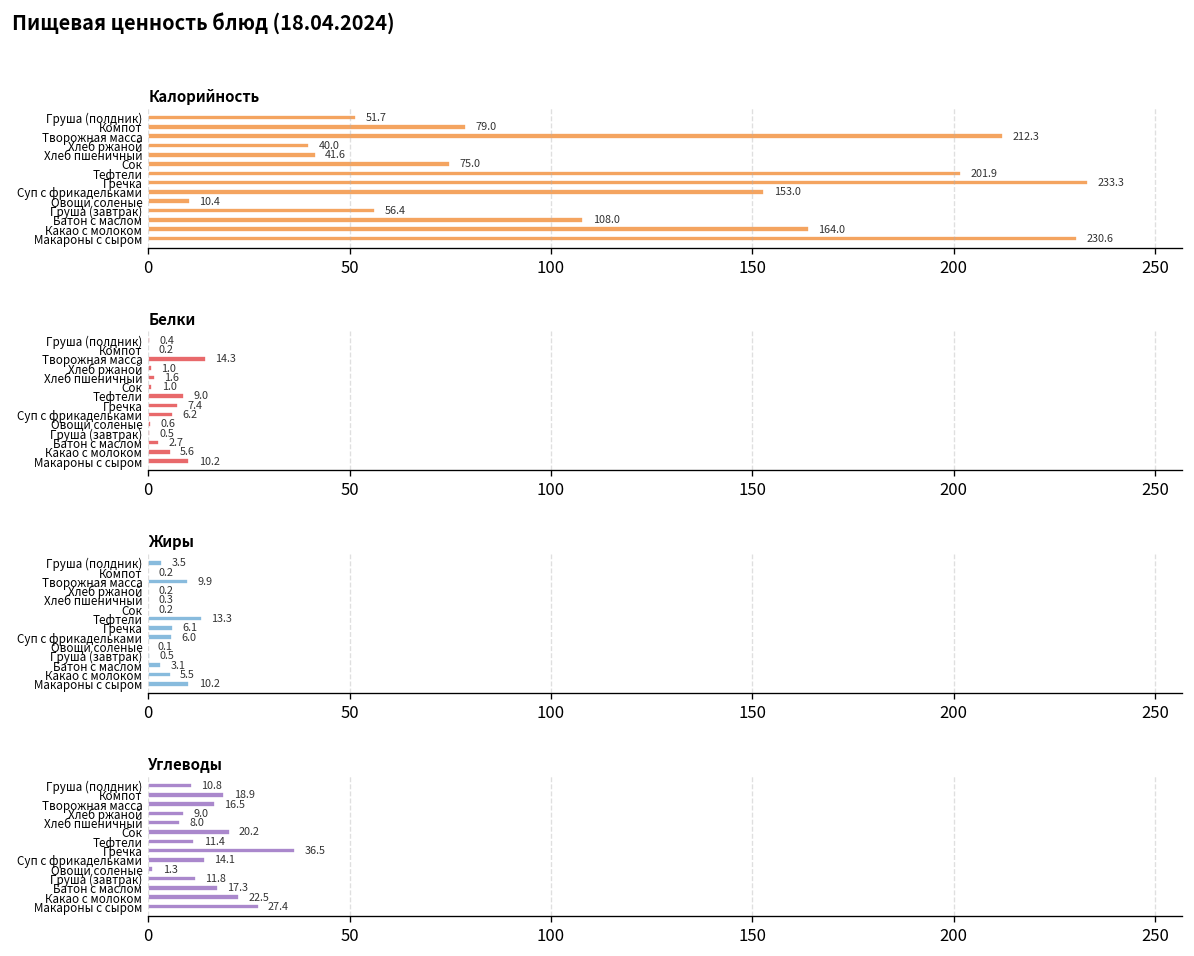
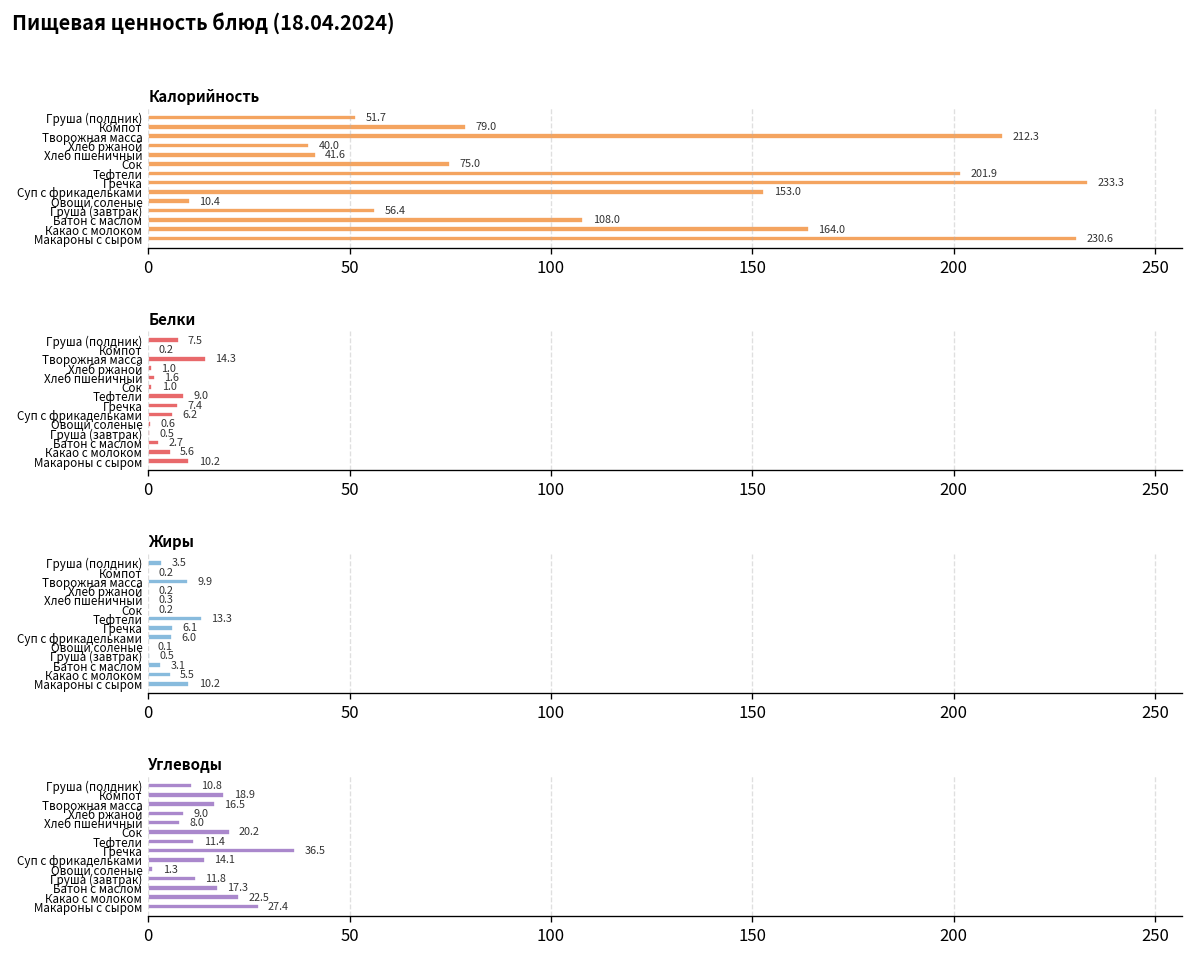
  {
    "Калорийность": {
      "Груша (полдник)": 51.7
    },
    "Белки": {
-     "Груша (полдник)": 0.4
+     "Груша (полдник)": 7.5
    },
    "Жиры": {
      "Груша (полдник)": 3.5
    },
    "Углеводы": {
      "Груша (полдник)": 10.8
    }
  }
